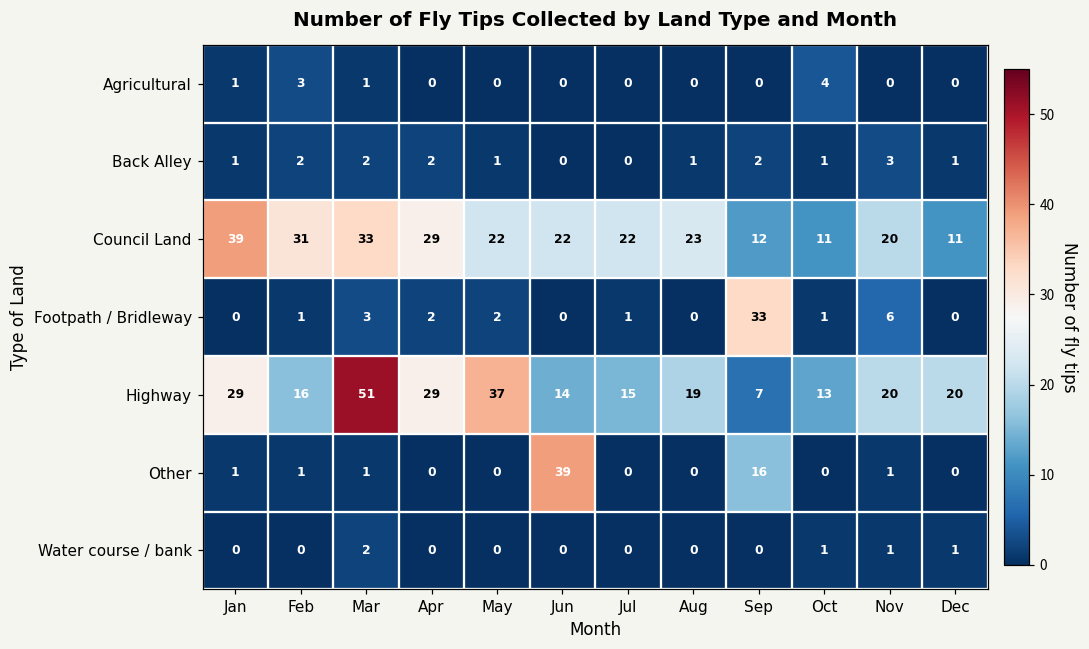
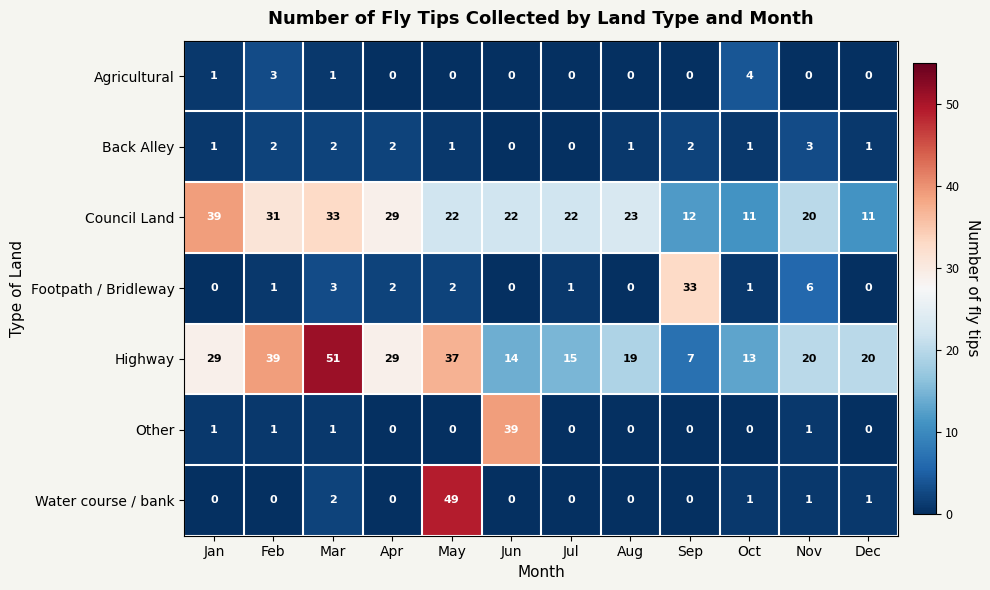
  {
    "Agricultural": {
      "Jan": 1,
      "Feb": 3,
      "Mar": 1,
      "Apr": 0,
      "May": 0,
      "Jun": 0,
      "Jul": 0,
      "Aug": 0,
      "Sep": 0,
      "Oct": 4,
      "Nov": 0,
      "Dec": 0
    },
    "Back Alley": {
      "Jan": 1,
      "Feb": 2,
      "Mar": 2,
      "Apr": 2,
      "May": 1,
      "Jun": 0,
      "Jul": 0,
      "Aug": 1,
      "Sep": 2,
      "Oct": 1,
      "Nov": 3,
      "Dec": 1
    },
    "Council Land": {
      "Jan": 39,
      "Feb": 31,
      "Mar": 33,
      "Apr": 29,
      "May": 22,
      "Jun": 22,
      "Jul": 22,
      "Aug": 23,
      "Sep": 12,
      "Oct": 11,
      "Nov": 20,
      "Dec": 11
    },
    "Footpath / Bridleway": {
      "Jan": 0,
      "Feb": 1,
      "Mar": 3,
      "Apr": 2,
      "May": 2,
      "Jun": 0,
      "Jul": 1,
      "Aug": 0,
      "Sep": 33,
      "Oct": 1,
      "Nov": 6,
      "Dec": 0
    },
    "Highway": {
      "Jan": 29,
-     "Feb": 16,
+     "Feb": 39,
      "Mar": 51,
      "Apr": 29,
      "May": 37,
      "Jun": 14,
      "Jul": 15,
      "Aug": 19,
      "Sep": 7,
      "Oct": 13,
      "Nov": 20,
      "Dec": 20
    },
    "Other": {
      "Jan": 1,
      "Feb": 1,
      "Mar": 1,
      "Apr": 0,
      "May": 0,
      "Jun": 39,
      "Jul": 0,
      "Aug": 0,
-     "Sep": 16,
+     "Sep": 0,
      "Oct": 0,
      "Nov": 1,
      "Dec": 0
    },
    "Water course / bank": {
      "Jan": 0,
      "Feb": 0,
      "Mar": 2,
      "Apr": 0,
-     "May": 0,
+     "May": 49,
      "Jun": 0,
      "Jul": 0,
      "Aug": 0,
      "Sep": 0,
      "Oct": 1,
      "Nov": 1,
      "Dec": 1
    }
  }
